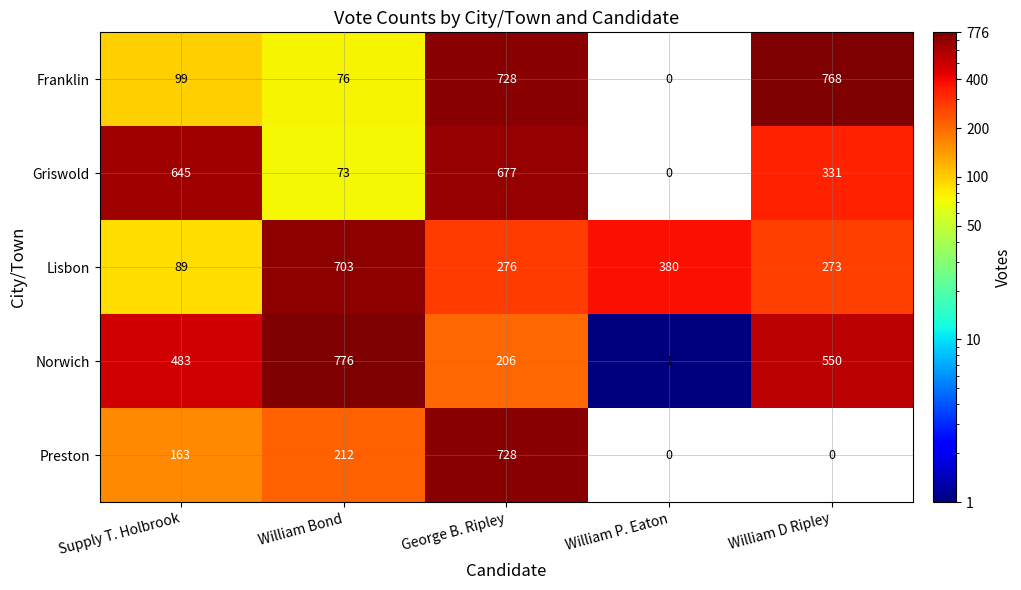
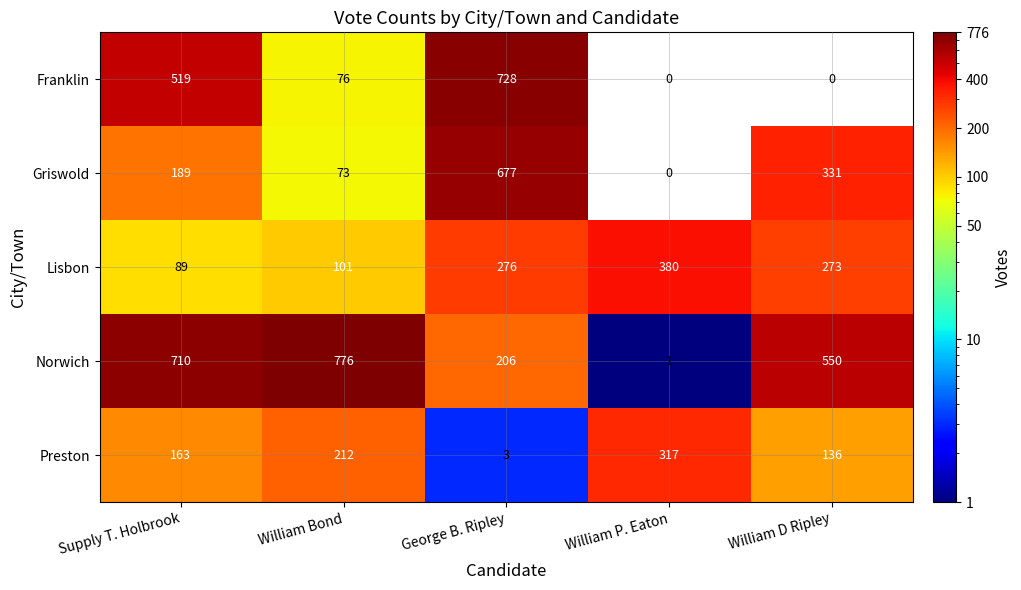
  {
    "Franklin": {
-     "Supply T. Holbrook": 99,
+     "Supply T. Holbrook": 519,
      "William Bond": 76,
      "George B. Ripley": 728,
      "William P. Eaton": 0,
-     "William D Ripley": 768
+     "William D Ripley": 0
    },
    "Griswold": {
-     "Supply T. Holbrook": 645,
+     "Supply T. Holbrook": 189,
      "William Bond": 73,
      "George B. Ripley": 677,
      "William P. Eaton": 0,
      "William D Ripley": 331
    },
    "Lisbon": {
      "Supply T. Holbrook": 89,
-     "William Bond": 703,
+     "William Bond": 101,
      "George B. Ripley": 276,
      "William P. Eaton": 380,
      "William D Ripley": 273
    },
    "Norwich": {
-     "Supply T. Holbrook": 483,
+     "Supply T. Holbrook": 710,
      "William Bond": 776,
      "George B. Ripley": 206,
      "William P. Eaton": 1,
      "William D Ripley": 550
    },
    "Preston": {
      "Supply T. Holbrook": 163,
      "William Bond": 212,
-     "George B. Ripley": 728,
-     "William P. Eaton": 0,
-     "William D Ripley": 0
+     "George B. Ripley": 3,
+     "William P. Eaton": 317,
+     "William D Ripley": 136
    }
  }
